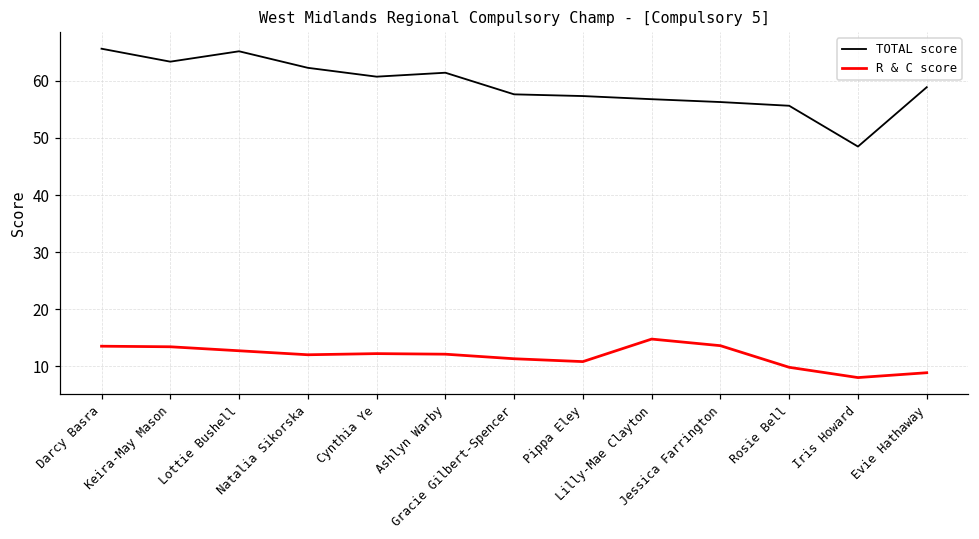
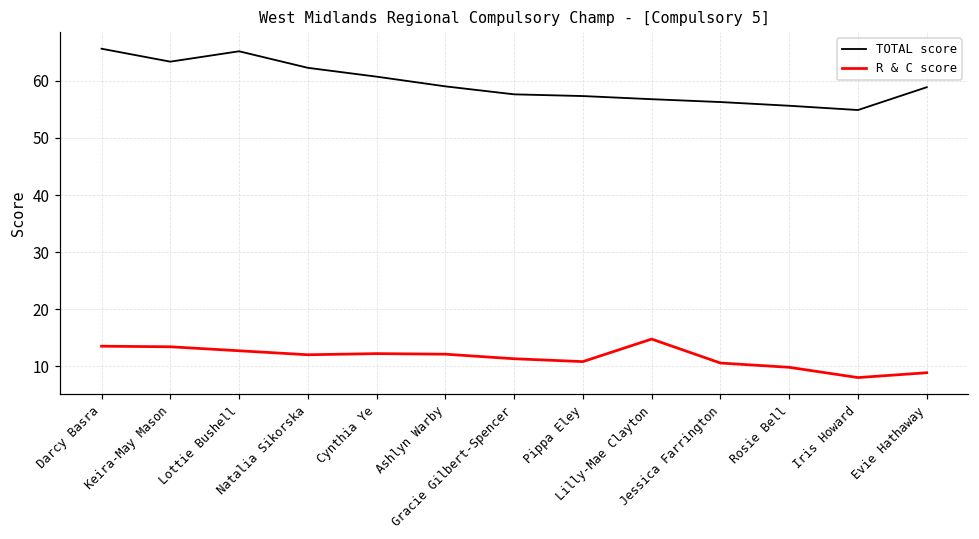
  {
    "TOTAL score": {
      "Darcy Basra": 66,
      "Keira-May Mason": 63,
      "Lottie Bushell": 65,
      "Natalia Sikorska": 62,
      "Cynthia Ye": 61,
-     "Ashlyn Warby": 61,
+     "Ashlyn Warby": 59,
      "Gracie Gilbert-Spencer": 58,
      "Pippa Eley": 57,
      "Lilly-Mae Clayton": 57,
      "Jessica Farrington": 56,
      "Rosie Bell": 56,
-     "Iris Howard": 49,
+     "Iris Howard": 55,
      "Evie Hathaway": 59
    },
    "R & C score": {
      "Darcy Basra": 14,
      "Keira-May Mason": 13,
      "Lottie Bushell": 13,
      "Natalia Sikorska": 12,
      "Cynthia Ye": 12,
      "Ashlyn Warby": 12,
      "Gracie Gilbert-Spencer": 11,
      "Pippa Eley": 11,
      "Lilly-Mae Clayton": 15,
-     "Jessica Farrington": 14,
+     "Jessica Farrington": 11,
      "Rosie Bell": 10,
      "Iris Howard": 8,
      "Evie Hathaway": 9
    }
  }
